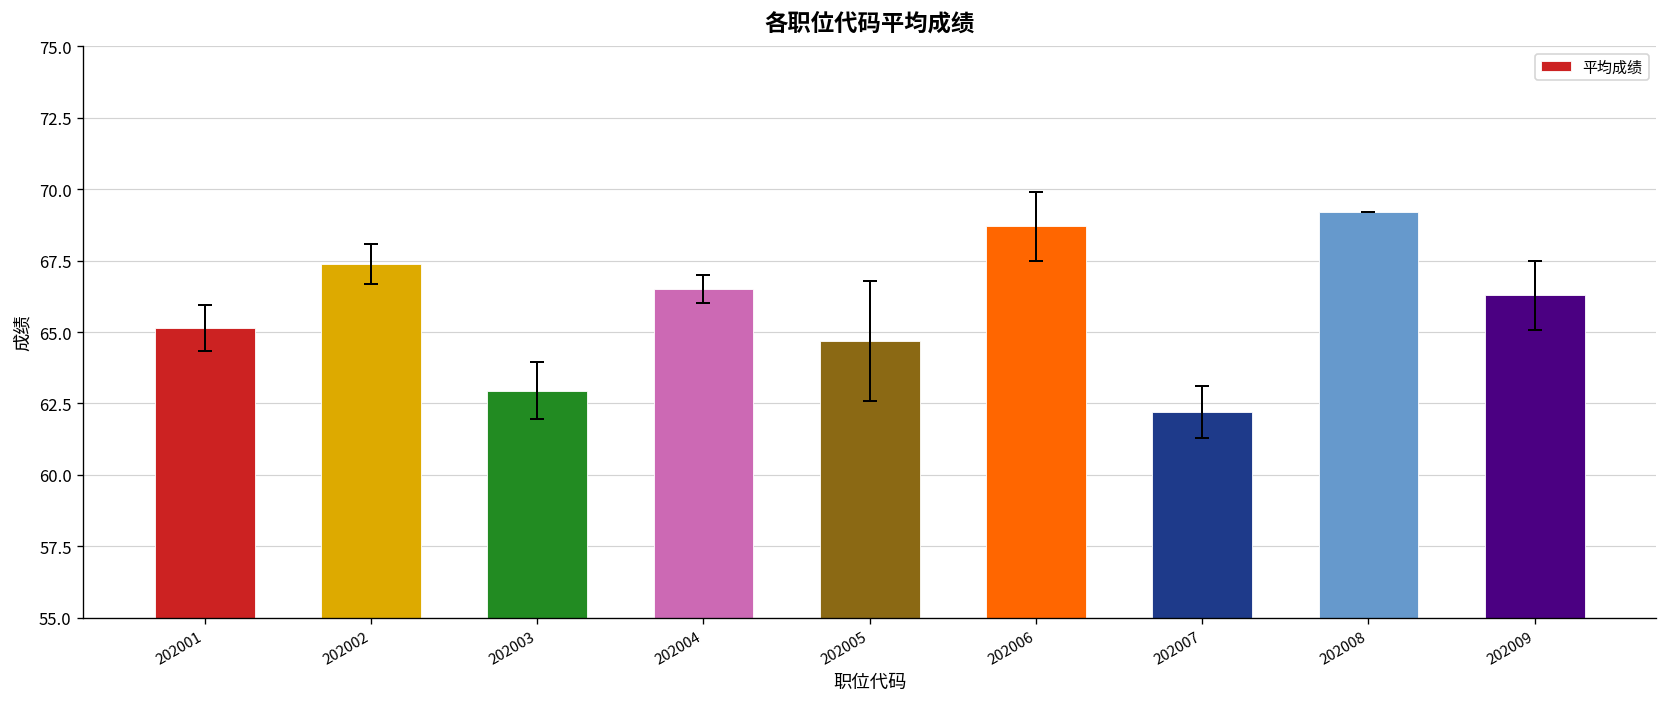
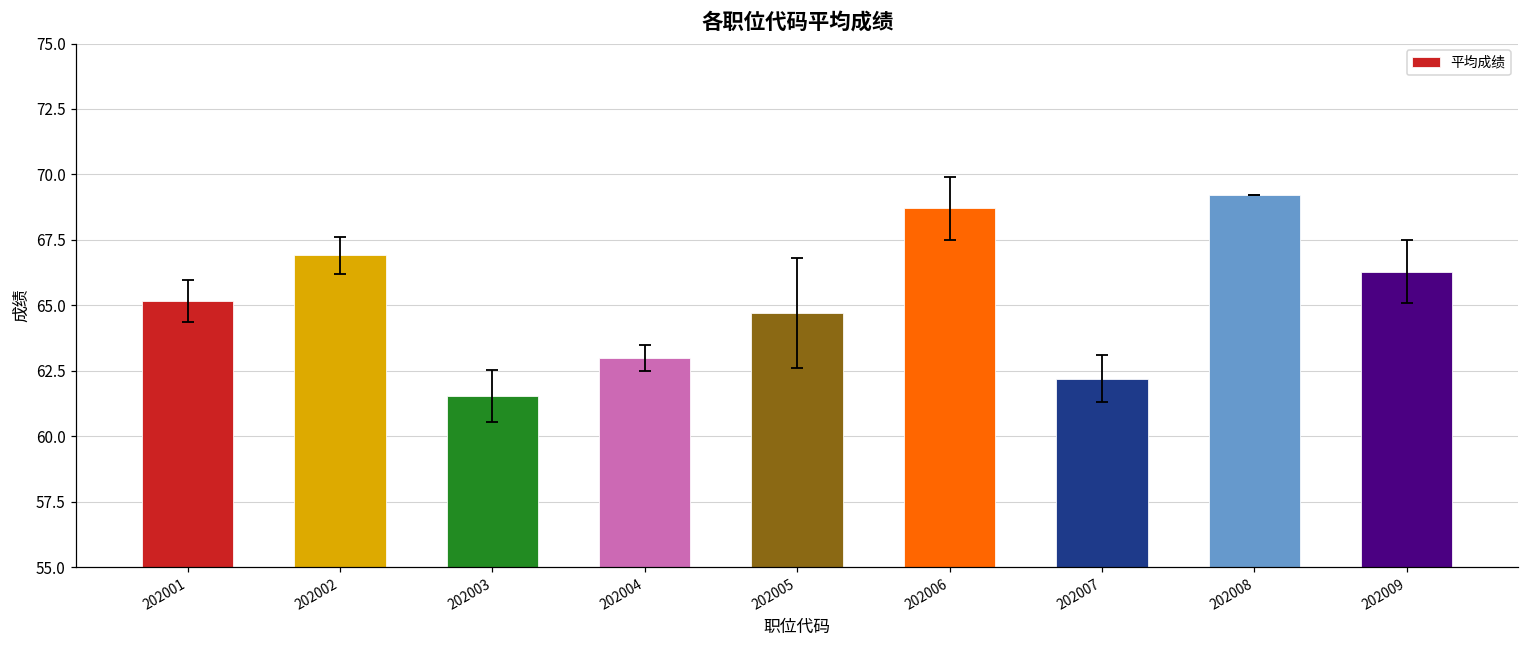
  {
    "平均成绩": {
      "202001": 65.2,
-     "202002": 67.4,
-     "202003": 63.0,
-     "202004": 66.5,
+     "202002": 66.9,
+     "202003": 61.5,
+     "202004": 63.0,
      "202005": 64.7,
      "202006": 68.7,
      "202007": 62.2,
      "202008": 69.2,
      "202009": 66.3
    }
  }
